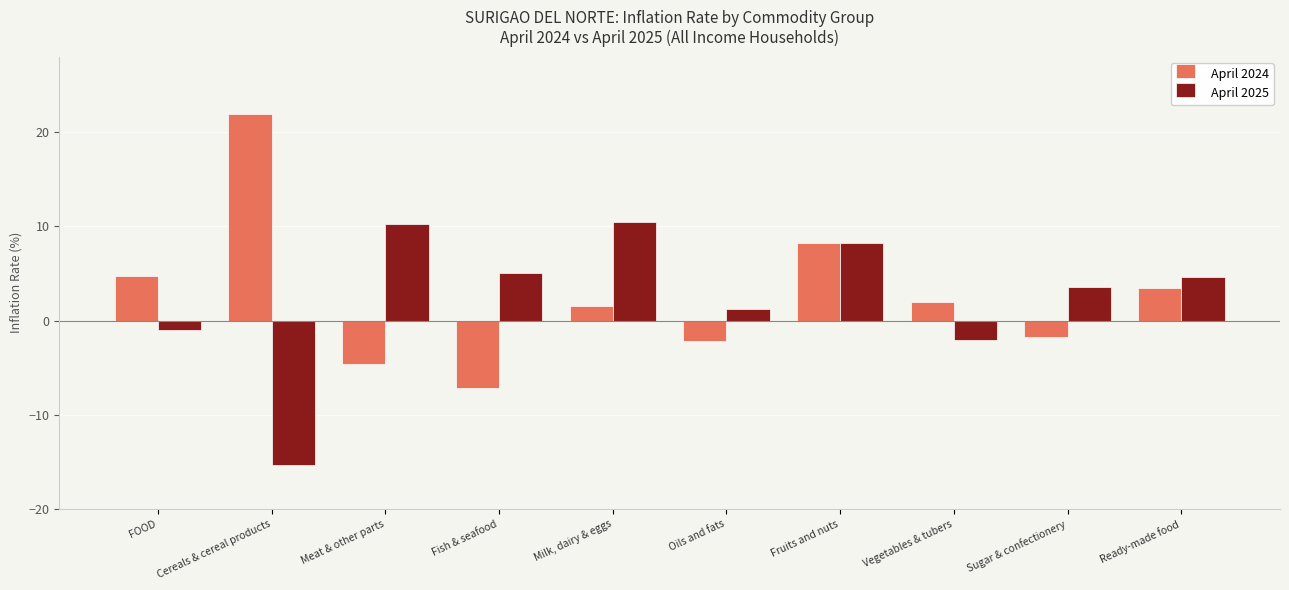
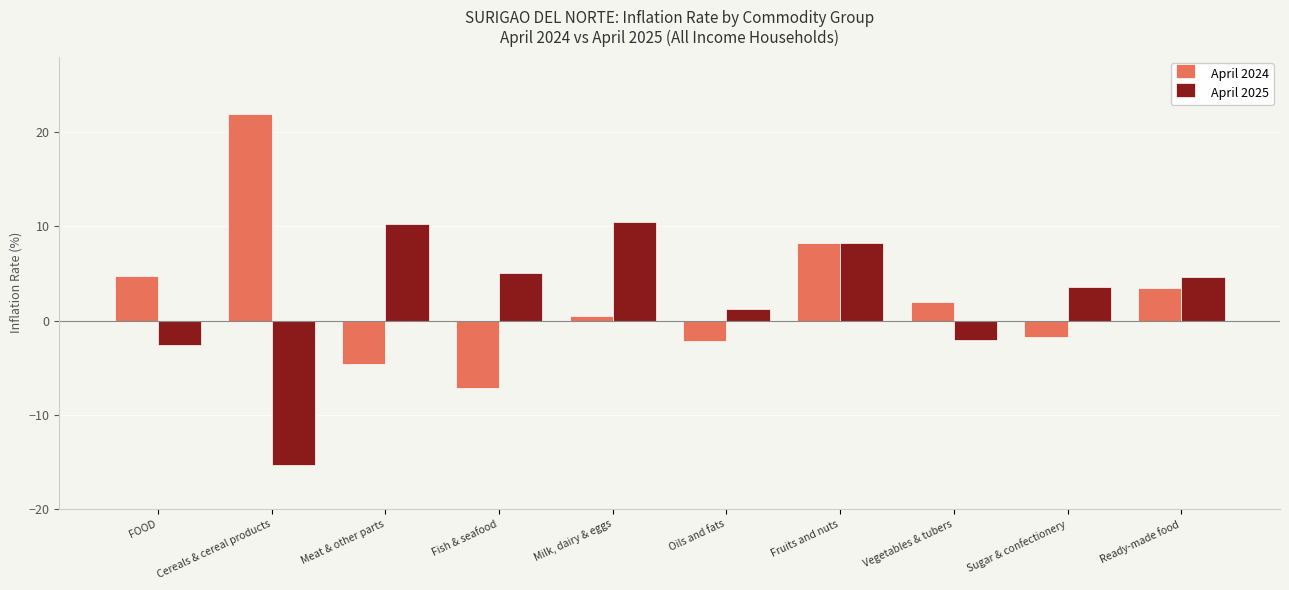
  {
    "April 2024": {
      "FOOD": 5,
      "Cereals & cereal products": 22,
      "Meat & other parts": -5,
      "Fish & seafood": -7,
-     "Milk, dairy & eggs": 2,
+     "Milk, dairy & eggs": 1,
      "Oils and fats": -2,
      "Fruits and nuts": 8,
      "Vegetables & tubers": 2,
      "Sugar & confectionery": -2,
      "Ready-made food": 3
    },
    "April 2025": {
-     "FOOD": -1,
+     "FOOD": -3,
      "Cereals & cereal products": -15,
      "Meat & other parts": 10,
      "Fish & seafood": 5,
      "Milk, dairy & eggs": 11,
      "Oils and fats": 1,
      "Fruits and nuts": 8,
      "Vegetables & tubers": -2,
      "Sugar & confectionery": 4,
      "Ready-made food": 5
    }
  }
